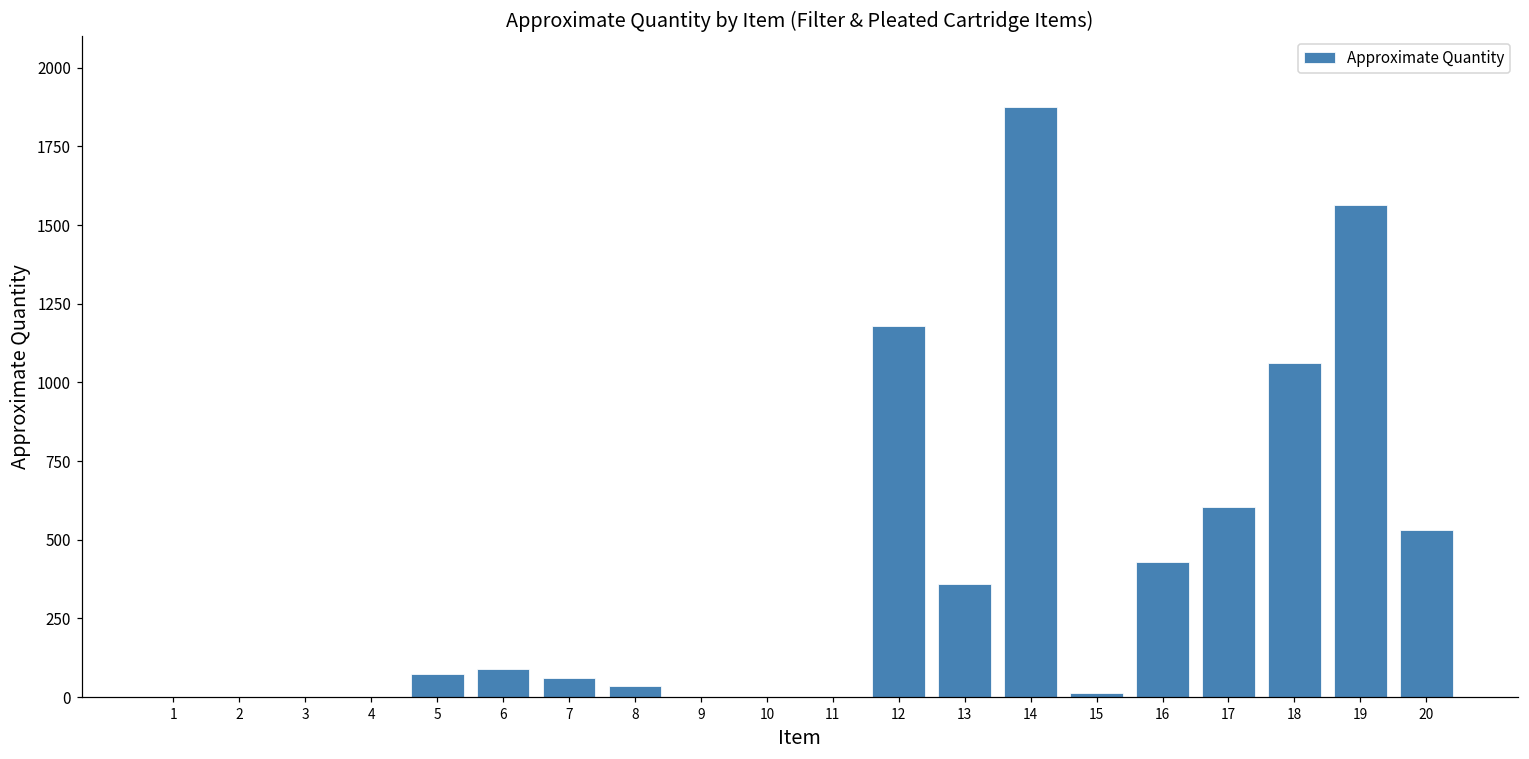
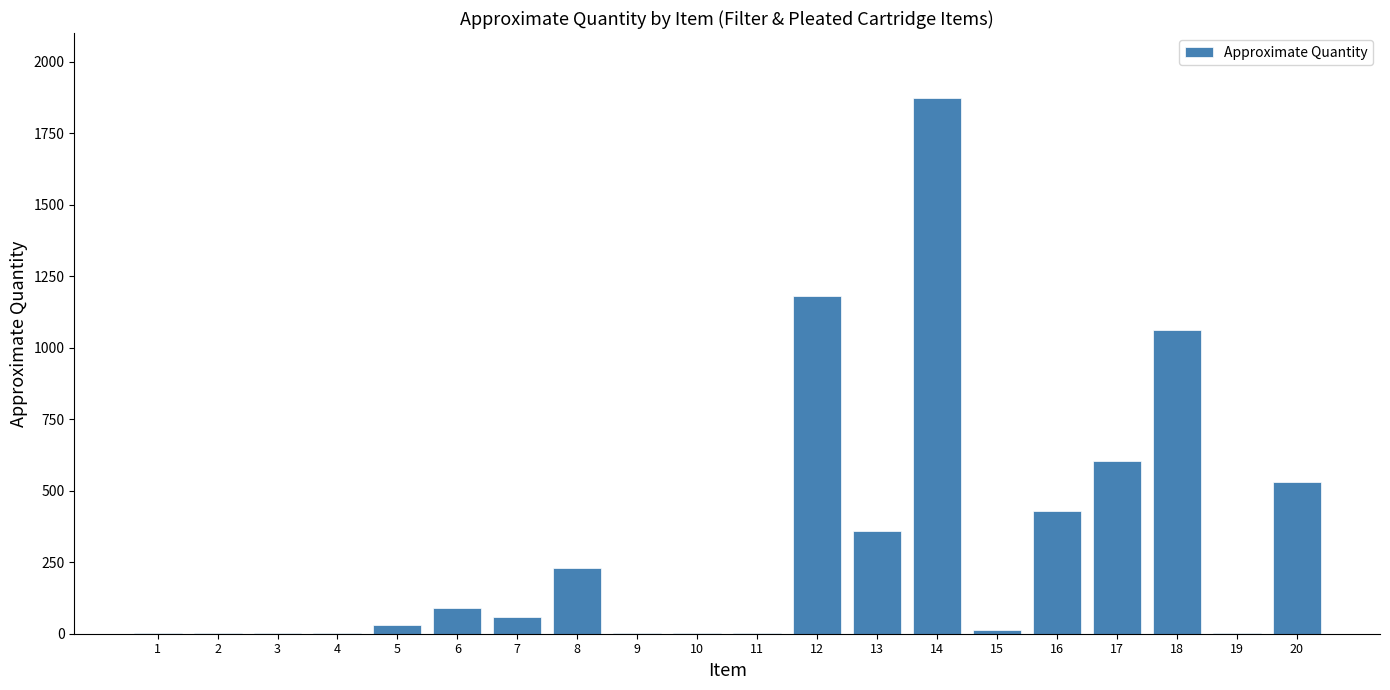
  {
-   "5": 70,
+   "5": 30,
    "6": 90,
    "7": 60,
-   "8": 40,
+   "8": 230,
    "12": 1180,
    "13": 360,
    "14": 1870,
    "15": 10,
    "16": 430,
    "17": 600,
    "18": 1060,
-   "19": 1560,
+   "19": 0,
    "20": 530
  }
